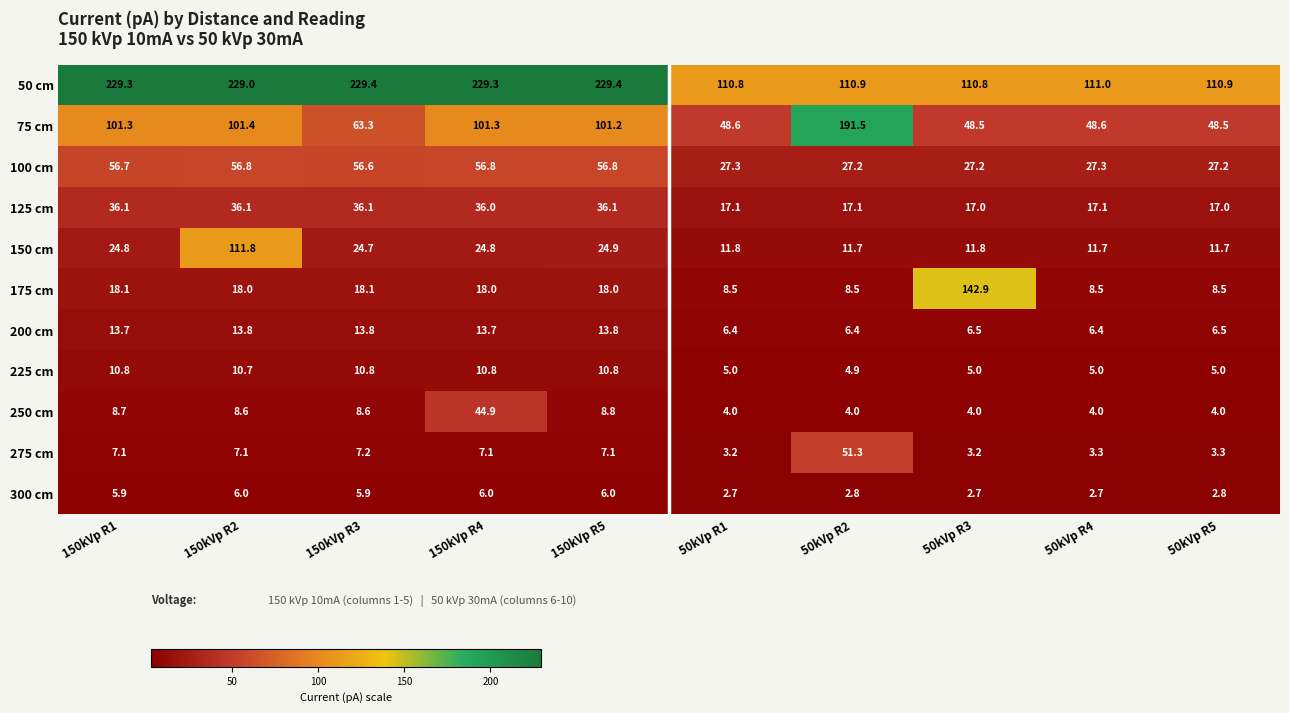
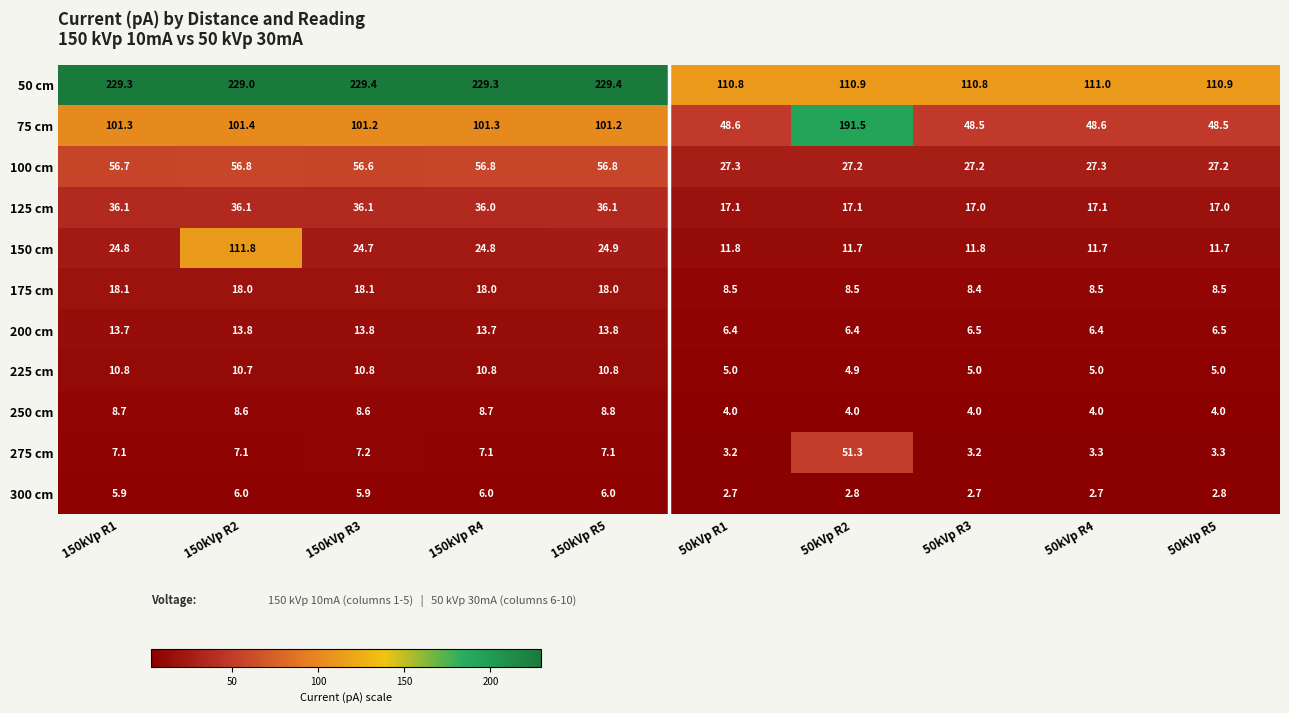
  {
    "50 cm": {
      "150kVp R1": 229.3,
      "150kVp R2": 229.0,
      "150kVp R3": 229.4,
      "150kVp R4": 229.3,
      "150kVp R5": 229.4,
      "50kVp R1": 110.8,
      "50kVp R2": 110.9,
      "50kVp R3": 110.8,
      "50kVp R4": 111.0,
      "50kVp R5": 110.9
    },
    "75 cm": {
      "150kVp R1": 101.3,
      "150kVp R2": 101.4,
-     "150kVp R3": 63.3,
+     "150kVp R3": 101.2,
      "150kVp R4": 101.3,
      "150kVp R5": 101.2,
      "50kVp R1": 48.6,
      "50kVp R2": 191.5,
      "50kVp R3": 48.5,
      "50kVp R4": 48.6,
      "50kVp R5": 48.5
    },
    "100 cm": {
      "150kVp R1": 56.7,
      "150kVp R2": 56.8,
      "150kVp R3": 56.6,
      "150kVp R4": 56.8,
      "150kVp R5": 56.8,
      "50kVp R1": 27.3,
      "50kVp R2": 27.2,
      "50kVp R3": 27.2,
      "50kVp R4": 27.3,
      "50kVp R5": 27.2
    },
    "125 cm": {
      "150kVp R1": 36.1,
      "150kVp R2": 36.1,
      "150kVp R3": 36.1,
      "150kVp R4": 36.0,
      "150kVp R5": 36.1,
      "50kVp R1": 17.1,
      "50kVp R2": 17.1,
      "50kVp R3": 17.0,
      "50kVp R4": 17.1,
      "50kVp R5": 17.0
    },
    "150 cm": {
      "150kVp R1": 24.8,
      "150kVp R2": 111.8,
      "150kVp R3": 24.7,
      "150kVp R4": 24.8,
      "150kVp R5": 24.9,
      "50kVp R1": 11.8,
      "50kVp R2": 11.7,
      "50kVp R3": 11.8,
      "50kVp R4": 11.7,
      "50kVp R5": 11.7
    },
    "175 cm": {
      "150kVp R1": 18.1,
      "150kVp R2": 18.0,
      "150kVp R3": 18.1,
      "150kVp R4": 18.0,
      "150kVp R5": 18.0,
      "50kVp R1": 8.5,
      "50kVp R2": 8.5,
-     "50kVp R3": 142.9,
+     "50kVp R3": 8.4,
      "50kVp R4": 8.5,
      "50kVp R5": 8.5
    },
    "200 cm": {
      "150kVp R1": 13.7,
      "150kVp R2": 13.8,
      "150kVp R3": 13.8,
      "150kVp R4": 13.7,
      "150kVp R5": 13.8,
      "50kVp R1": 6.4,
      "50kVp R2": 6.4,
      "50kVp R3": 6.5,
      "50kVp R4": 6.4,
      "50kVp R5": 6.5
    },
    "225 cm": {
      "150kVp R1": 10.8,
      "150kVp R2": 10.7,
      "150kVp R3": 10.8,
      "150kVp R4": 10.8,
      "150kVp R5": 10.8,
      "50kVp R1": 5.0,
      "50kVp R2": 4.9,
      "50kVp R3": 5.0,
      "50kVp R4": 5.0,
      "50kVp R5": 5.0
    },
    "250 cm": {
      "150kVp R1": 8.7,
      "150kVp R2": 8.6,
      "150kVp R3": 8.6,
-     "150kVp R4": 44.9,
+     "150kVp R4": 8.7,
      "150kVp R5": 8.8,
      "50kVp R1": 4.0,
      "50kVp R2": 4.0,
      "50kVp R3": 4.0,
      "50kVp R4": 4.0,
      "50kVp R5": 4.0
    },
    "275 cm": {
      "150kVp R1": 7.1,
      "150kVp R2": 7.1,
      "150kVp R3": 7.2,
      "150kVp R4": 7.1,
      "150kVp R5": 7.1,
      "50kVp R1": 3.2,
      "50kVp R2": 51.3,
      "50kVp R3": 3.2,
      "50kVp R4": 3.3,
      "50kVp R5": 3.3
    },
    "300 cm": {
      "150kVp R1": 5.9,
      "150kVp R2": 6.0,
      "150kVp R3": 5.9,
      "150kVp R4": 6.0,
      "150kVp R5": 6.0,
      "50kVp R1": 2.7,
      "50kVp R2": 2.8,
      "50kVp R3": 2.7,
      "50kVp R4": 2.7,
      "50kVp R5": 2.8
    }
  }
